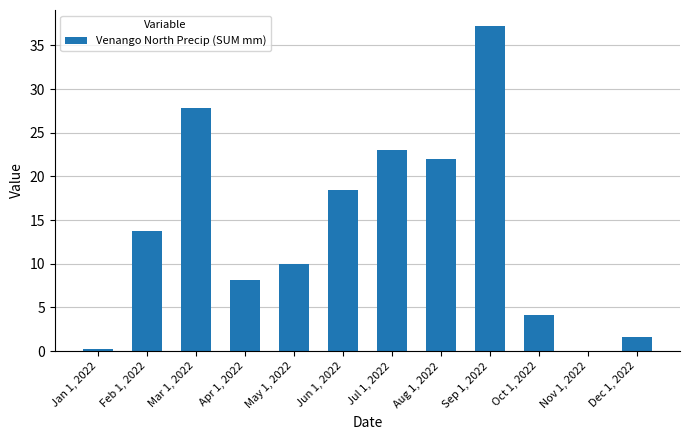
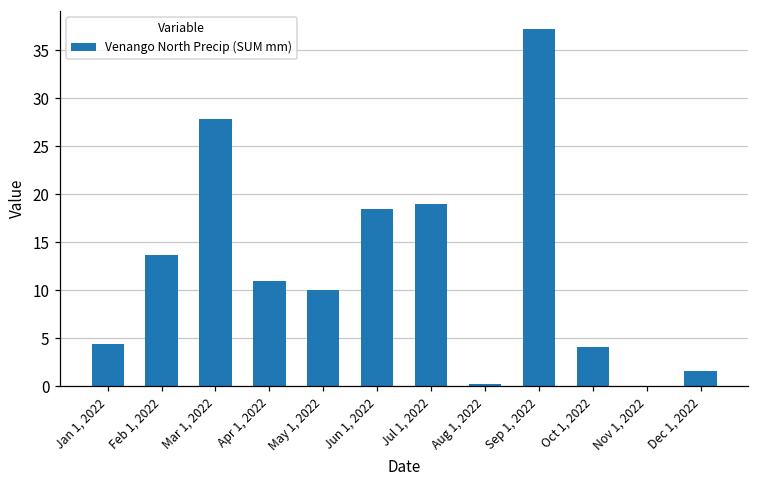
  {
-   "Jan 1, 2022": 0,
+   "Jan 1, 2022": 4,
    "Feb 1, 2022": 14,
    "Mar 1, 2022": 28,
-   "Apr 1, 2022": 8,
+   "Apr 1, 2022": 11,
    "May 1, 2022": 10,
    "Jun 1, 2022": 18,
-   "Jul 1, 2022": 23,
-   "Aug 1, 2022": 22,
+   "Jul 1, 2022": 19,
+   "Aug 1, 2022": 0,
    "Sep 1, 2022": 37,
    "Oct 1, 2022": 4,
    "Nov 1, 2022": 0,
    "Dec 1, 2022": 2
  }
